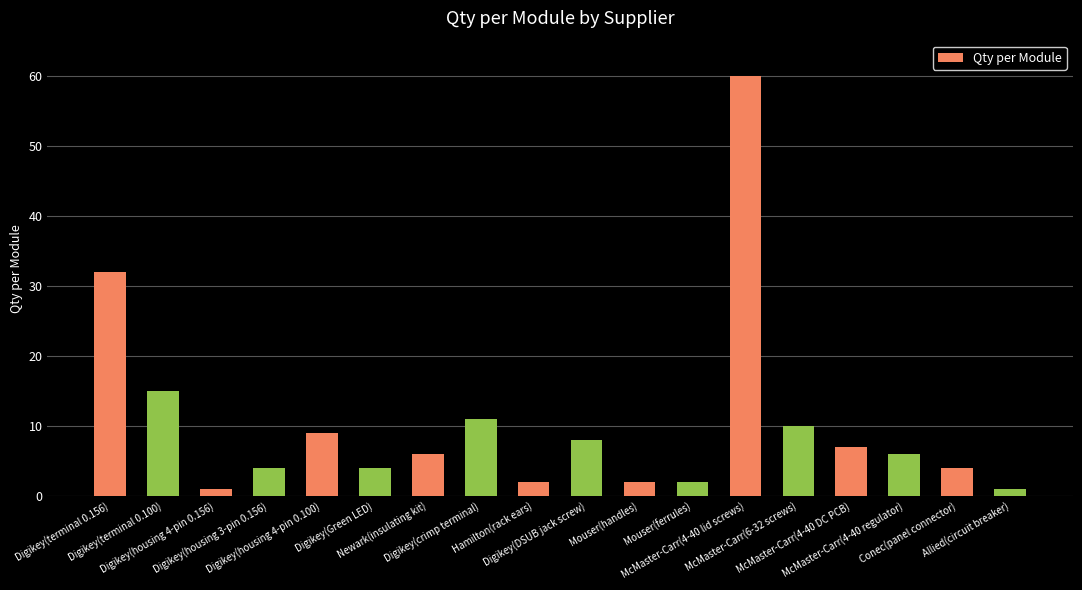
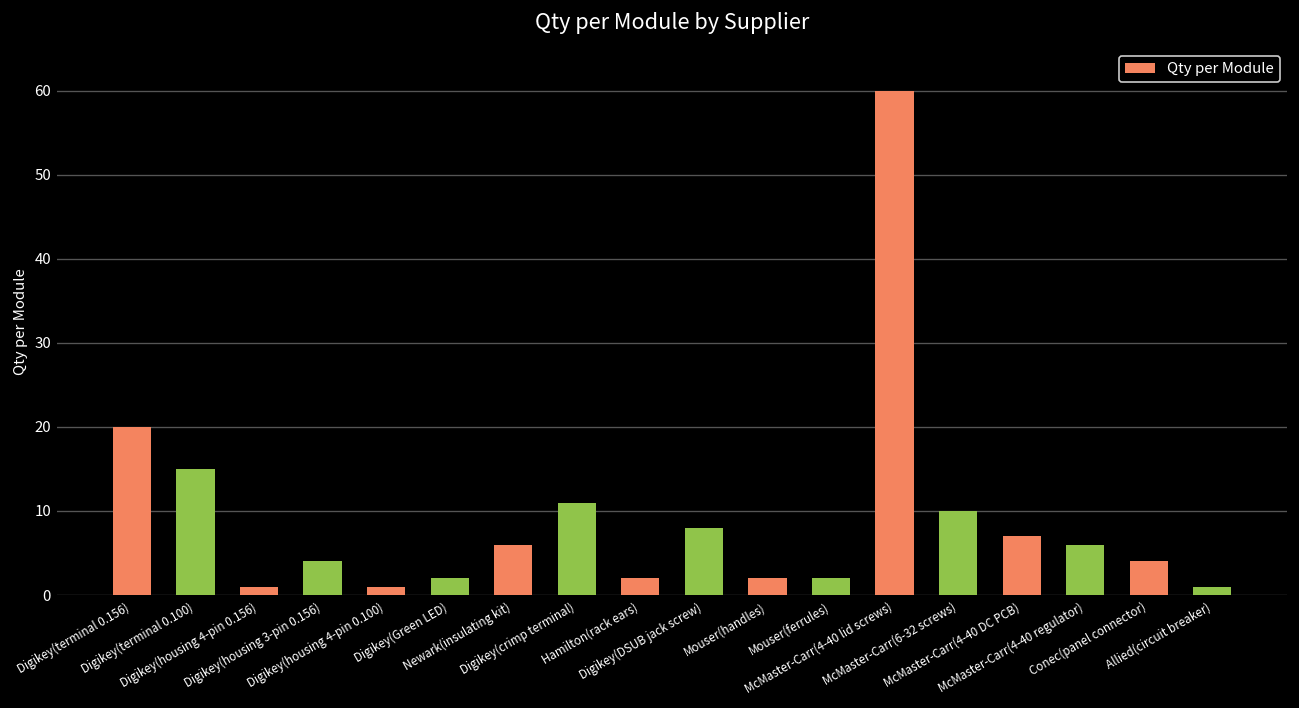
  {
-   "Digikey(terminal 0.156)": 32,
+   "Digikey(terminal 0.156)": 20,
    "Digikey(terminal 0.100)": 15,
    "Digikey(housing 4-pin 0.156)": 1,
    "Digikey(housing 3-pin 0.156)": 4,
-   "Digikey(housing 4-pin 0.100)": 9,
-   "Digikey(Green LED)": 4,
+   "Digikey(housing 4-pin 0.100)": 1,
+   "Digikey(Green LED)": 2,
    "Newark(insulating kit)": 6,
    "Digikey(crimp terminal)": 11,
    "Hamilton(rack ears)": 2,
    "Digikey(DSUB jack screw)": 8,
    "Mouser(handles)": 2,
    "Mouser(ferrules)": 2,
    "McMaster-Carr(4-40 lid screws)": 60,
    "McMaster-Carr(6-32 screws)": 10,
    "McMaster-Carr(4-40 DC PCB)": 7,
    "McMaster-Carr(4-40 regulator)": 6,
    "Conec(panel connector)": 4,
    "Allied(circuit breaker)": 1
  }
